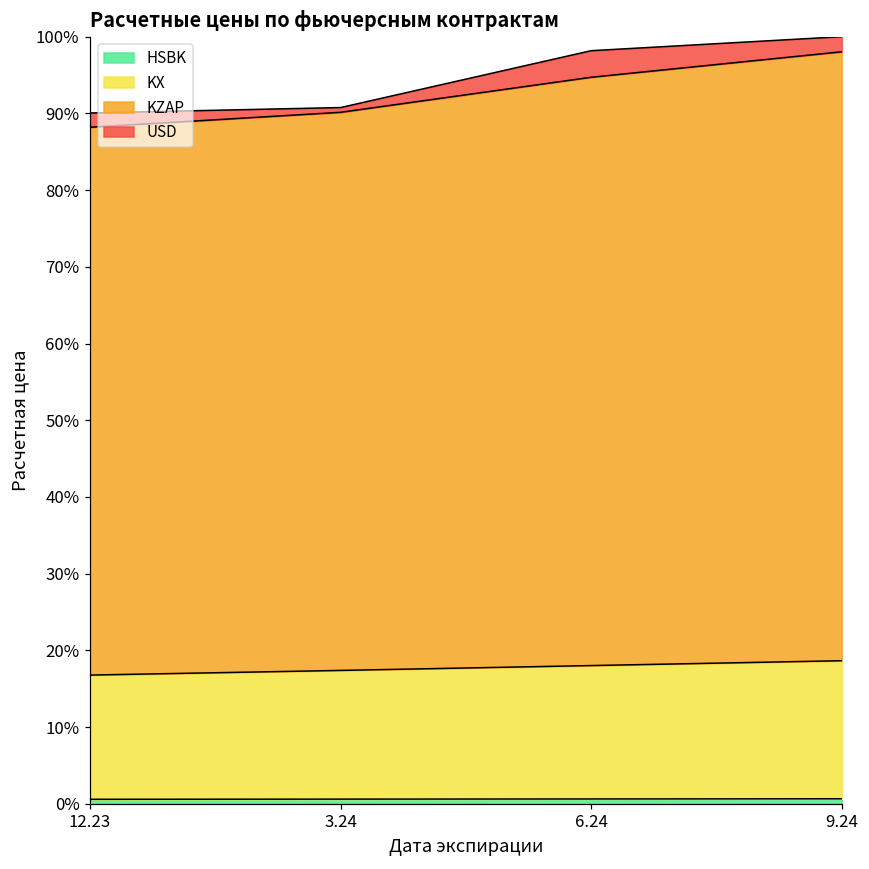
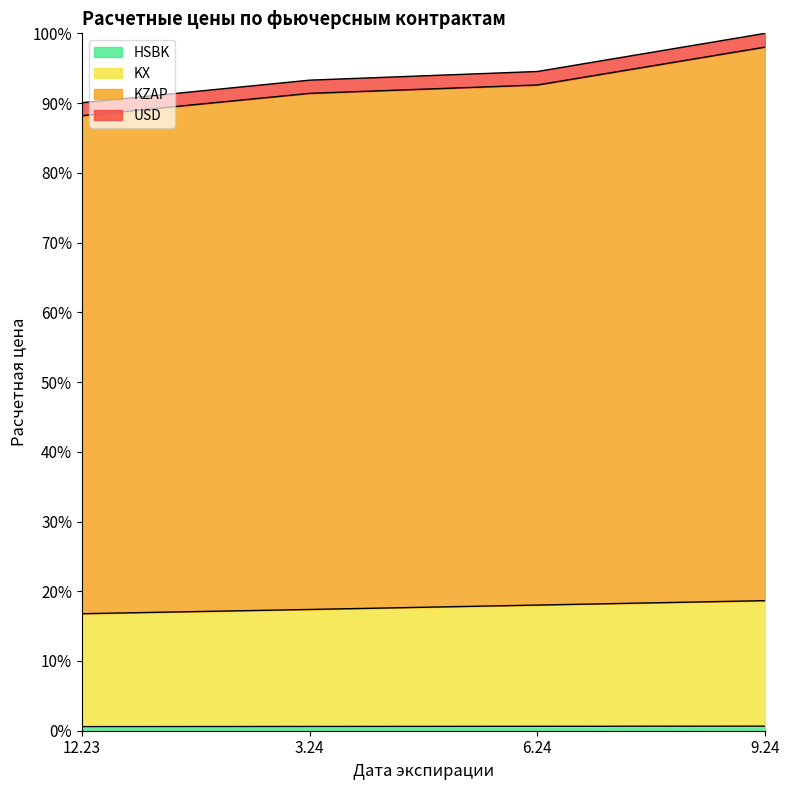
  {
    "HSBK": {
      "12.23": "1%",
      "3.24": "1%",
      "6.24": "1%",
      "9.24": "1%"
    },
    "KX": {
      "12.23": "16%",
      "3.24": "17%",
      "6.24": "17%",
      "9.24": "18%"
    },
    "KZAP": {
      "12.23": "71%",
-     "3.24": "73%",
-     "6.24": "77%",
+     "3.24": "74%",
+     "6.24": "75%",
      "9.24": "79%"
    },
    "USD": {
      "12.23": "2%",
-     "3.24": "1%",
-     "6.24": "3%",
+     "3.24": "2%",
+     "6.24": "2%",
      "9.24": "2%"
    }
  }
